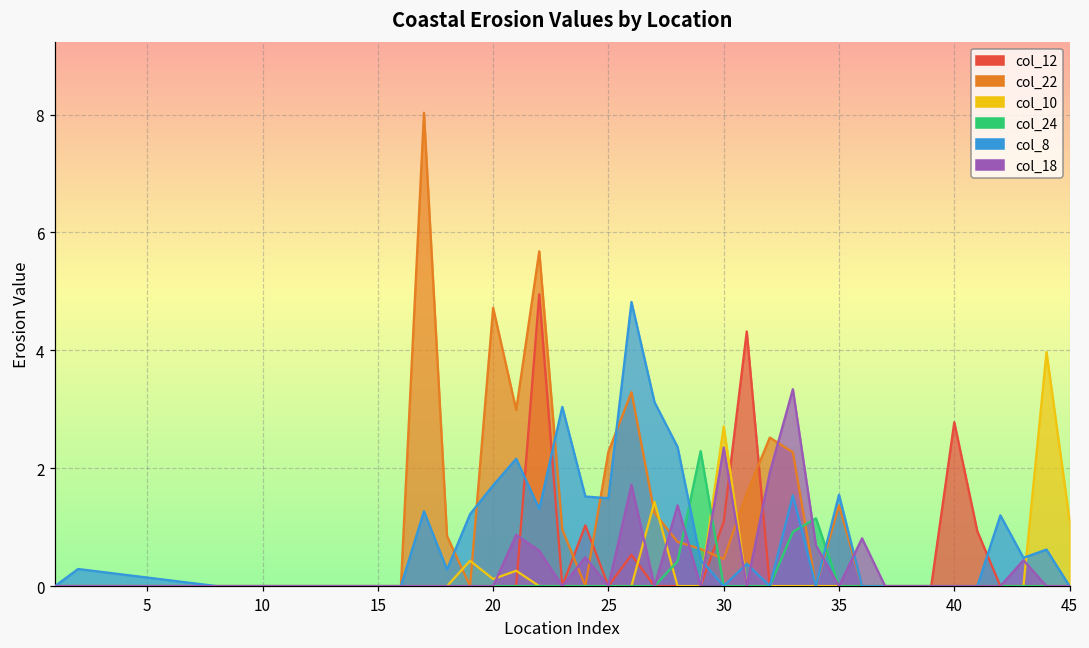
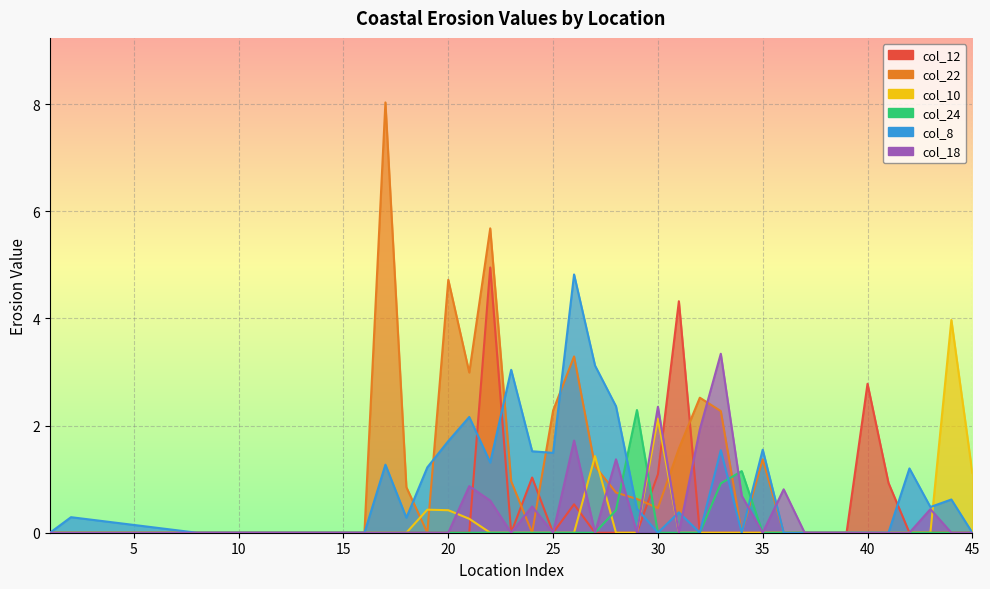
  {
    "col_10": {
-     "20": 0.1,
-     "30": 2.7,
+     "20": 0.4,
+     "30": 2.1,
      "45": 1.1
    },
    "col_8": {
      "20": 1.7,
      "25": 1.5,
      "35": 1.6
    },
    "col_18": {
      "30": 2.4
    }
  }
